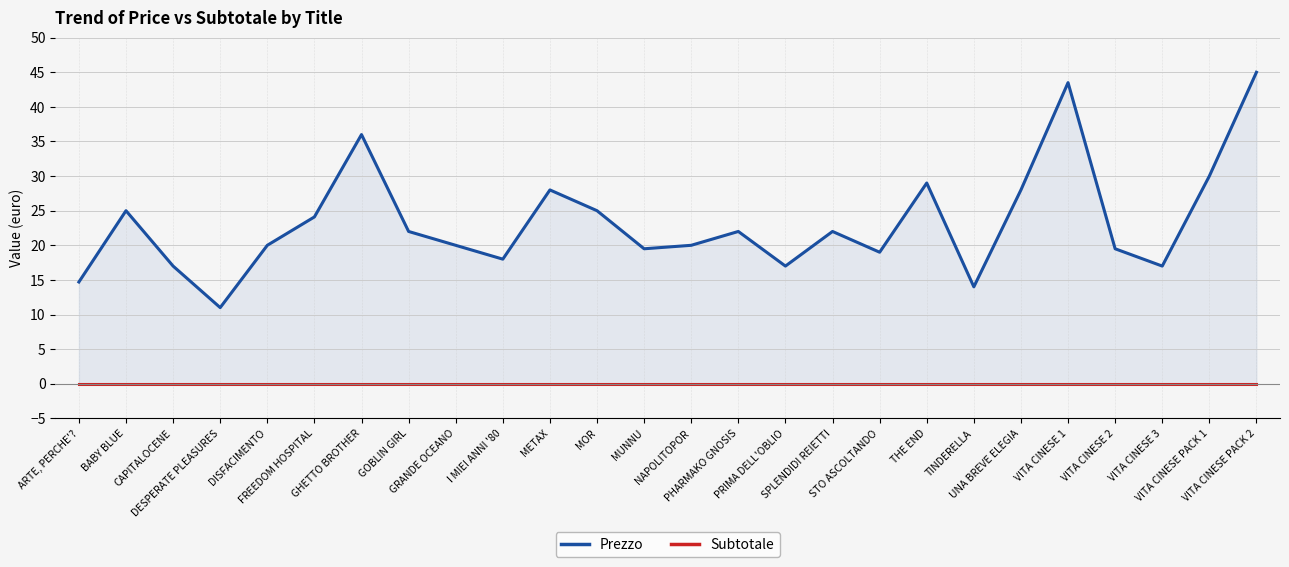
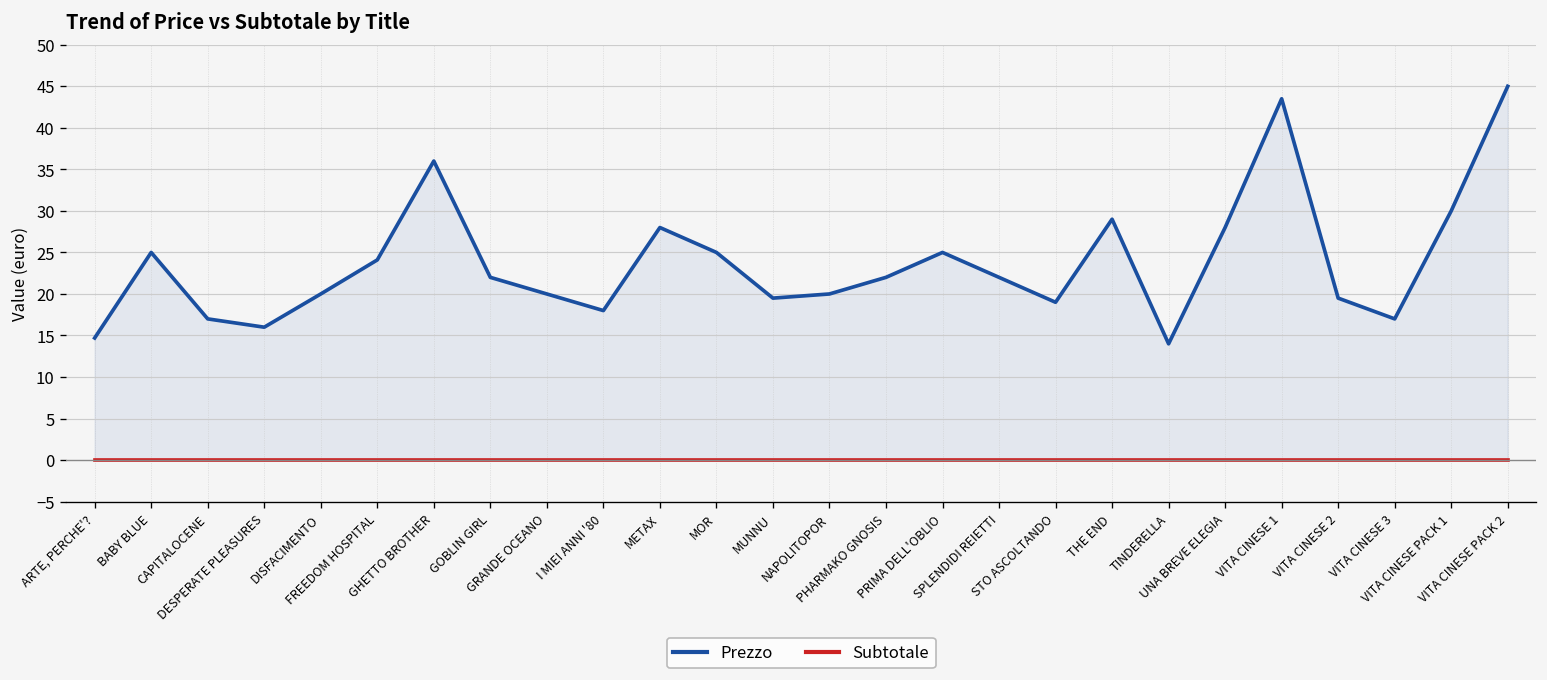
  {
    "Prezzo": {
      "ARTE, PERCHE'?": 15,
      "BABY BLUE": 25,
      "CAPITALOCENE": 17,
-     "DESPERATE PLEASURES": 11,
+     "DESPERATE PLEASURES": 16,
      "DISFACIMENTO": 20,
      "FREEDOM HOSPITAL": 24,
      "GHETTO BROTHER": 36,
      "GOBLIN GIRL": 22,
      "GRANDE OCEANO": 20,
      "I MIEI ANNI '80": 18,
      "METAX": 28,
      "MOR": 25,
      "MUNNU": 20,
      "NAPOLITOPOR": 20,
      "PHARMAKO GNOSIS": 22,
-     "PRIMA DELL'OBLIO": 17,
+     "PRIMA DELL'OBLIO": 25,
      "SPLENDIDI REIETTI": 22,
      "STO ASCOLTANDO": 19,
      "THE END": 29,
      "TINDERELLA": 14,
      "UNA BREVE ELEGIA": 28,
      "VITA CINESE 1": 44,
      "VITA CINESE 2": 20,
      "VITA CINESE 3": 17,
      "VITA CINESE PACK 1": 30,
      "VITA CINESE PACK 2": 45
    },
    "Subtotale": {
      "ARTE, PERCHE'?": 0,
      "BABY BLUE": 0,
      "CAPITALOCENE": 0,
      "DESPERATE PLEASURES": 0,
      "DISFACIMENTO": 0,
      "FREEDOM HOSPITAL": 0,
      "GHETTO BROTHER": 0,
      "GOBLIN GIRL": 0,
      "GRANDE OCEANO": 0,
      "I MIEI ANNI '80": 0,
      "METAX": 0,
      "MOR": 0,
      "MUNNU": 0,
      "NAPOLITOPOR": 0,
      "PHARMAKO GNOSIS": 0,
      "PRIMA DELL'OBLIO": 0,
      "SPLENDIDI REIETTI": 0,
      "STO ASCOLTANDO": 0,
      "THE END": 0,
      "TINDERELLA": 0,
      "UNA BREVE ELEGIA": 0,
      "VITA CINESE 1": 0,
      "VITA CINESE 2": 0,
      "VITA CINESE 3": 0,
      "VITA CINESE PACK 1": 0,
      "VITA CINESE PACK 2": 0
    }
  }
